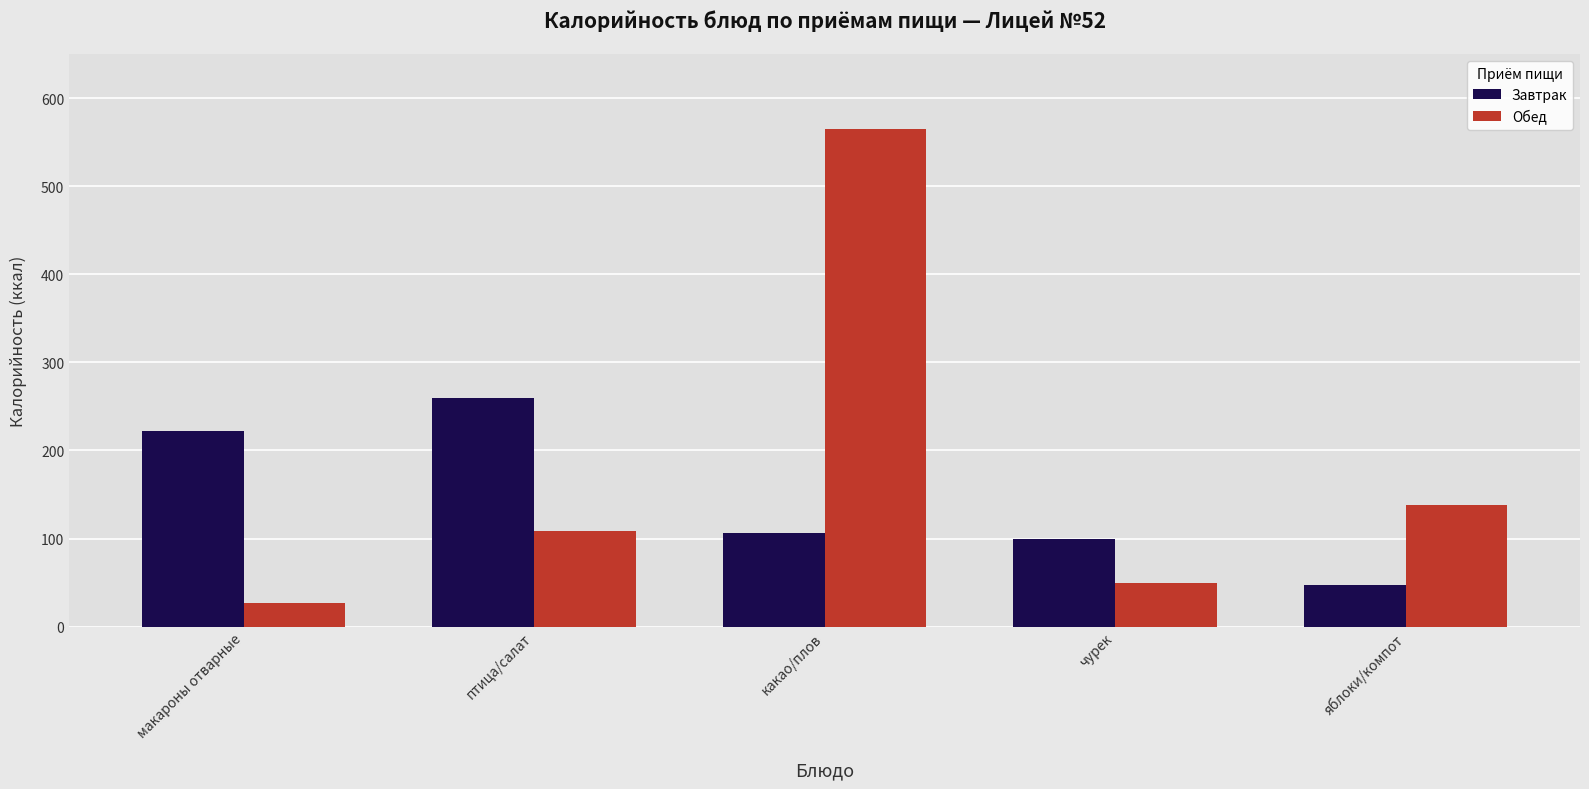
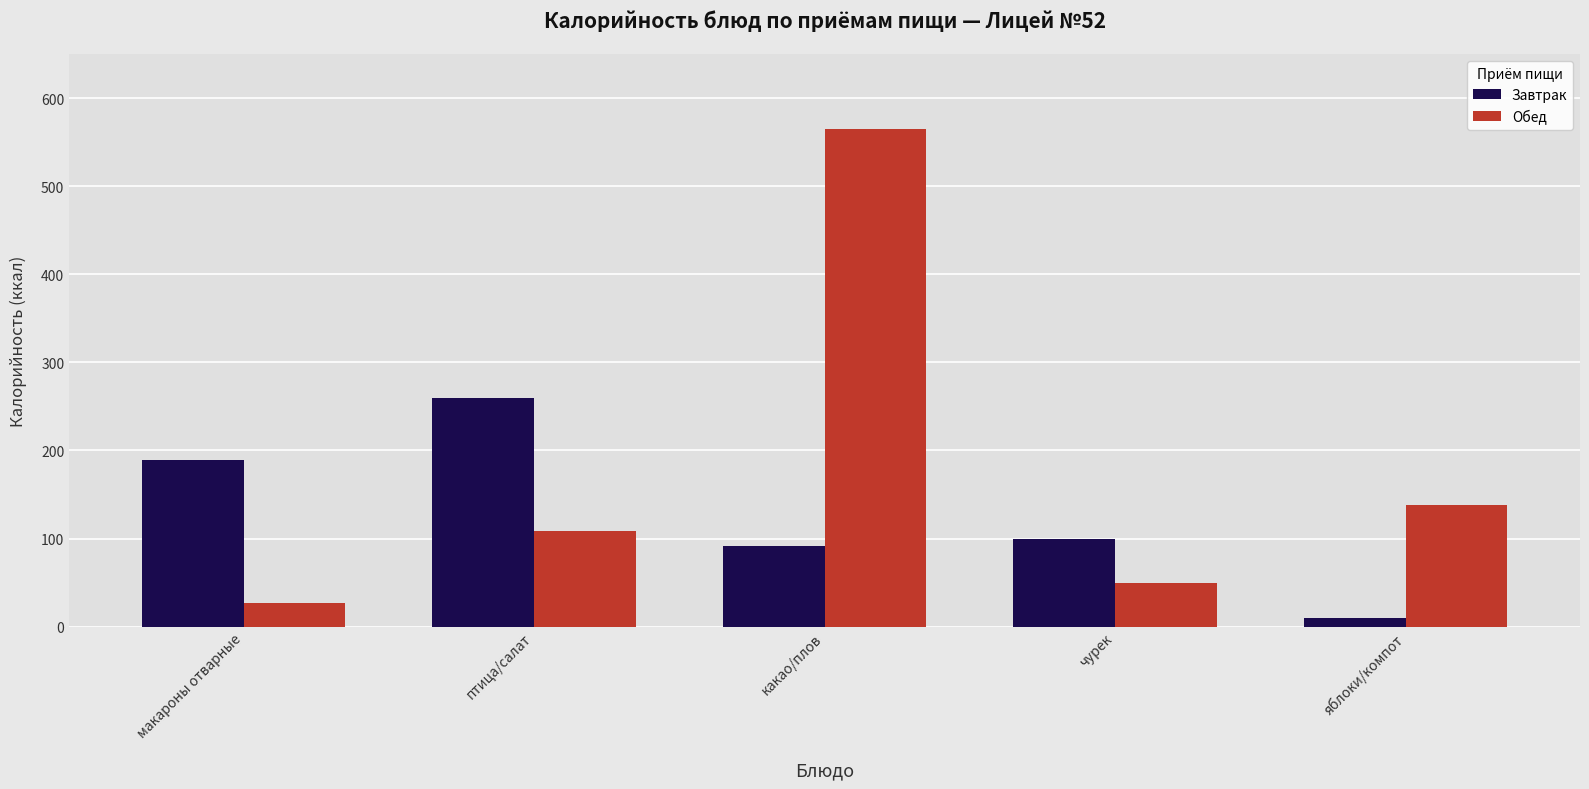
  {
    "Завтрак": {
-     "макароны отварные": 220,
+     "макароны отварные": 190,
      "птица/салат": 260,
-     "какао/плов": 110,
+     "какао/плов": 90,
      "чурек": 100,
-     "яблоки/компот": 50
+     "яблоки/компот": 10
    },
    "Обед": {
      "макароны отварные": 30,
      "птица/салат": 110,
      "какао/плов": 570,
      "чурек": 50,
      "яблоки/компот": 140
    }
  }
